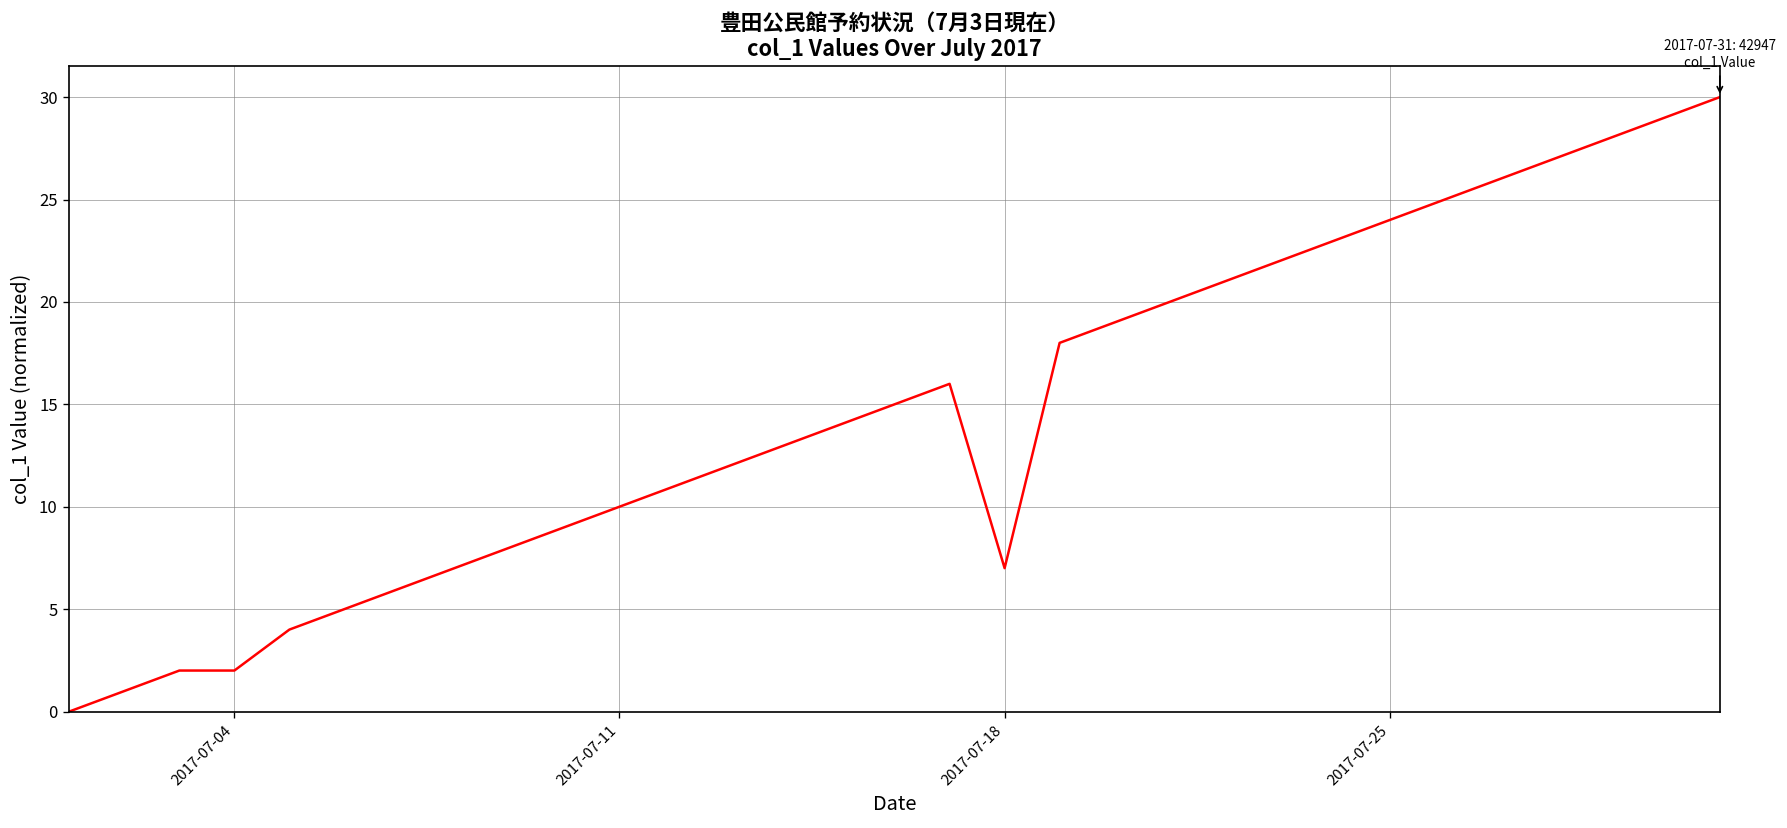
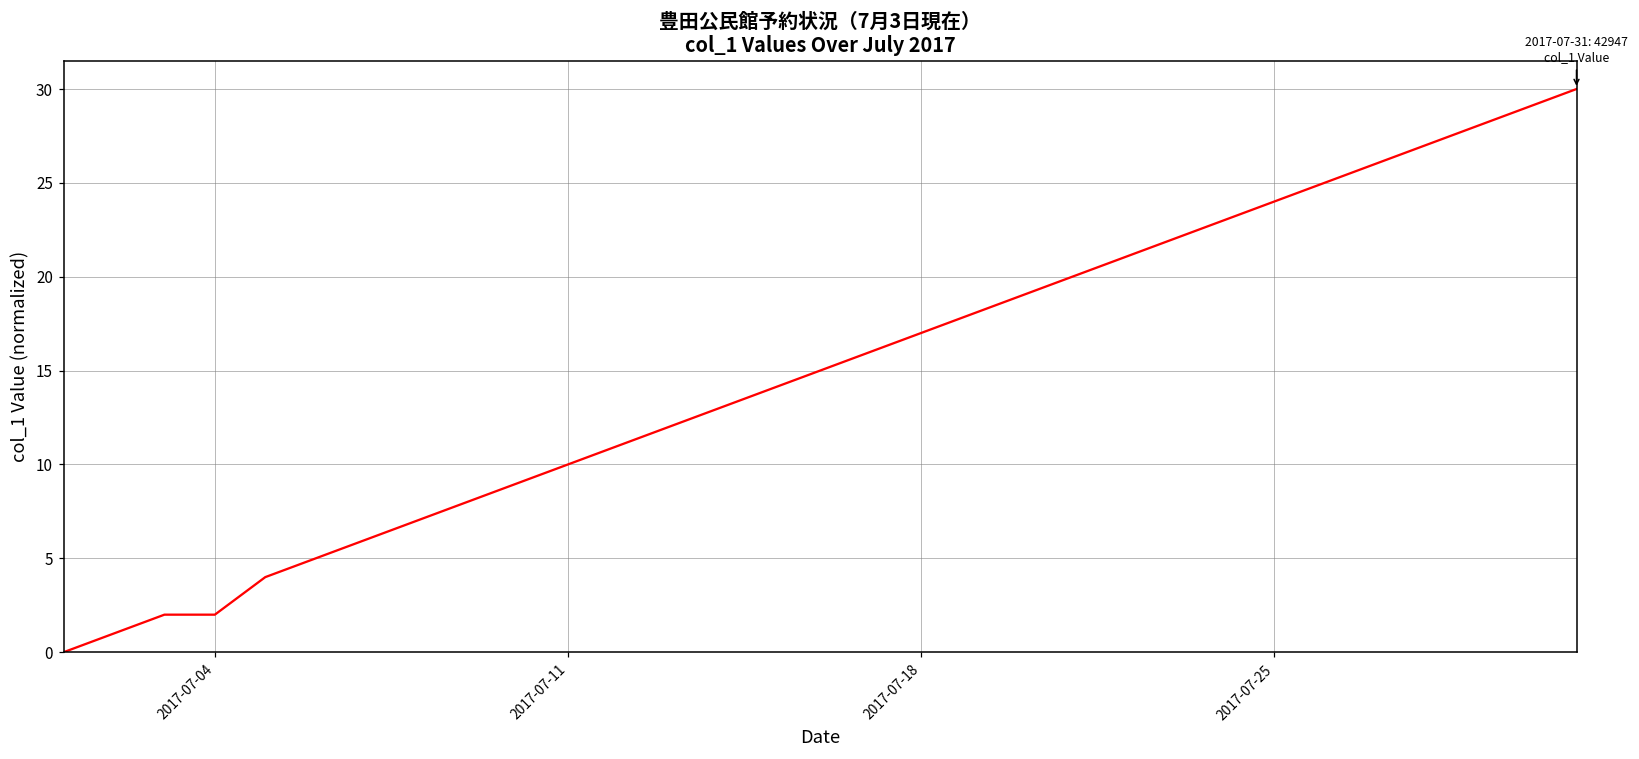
  {
    "2017-07-04": 2.0,
    "2017-07-11": 10.0,
-   "2017-07-18": 7.0,
+   "2017-07-18": 17.0,
    "2017-07-25": 24.0
  }
